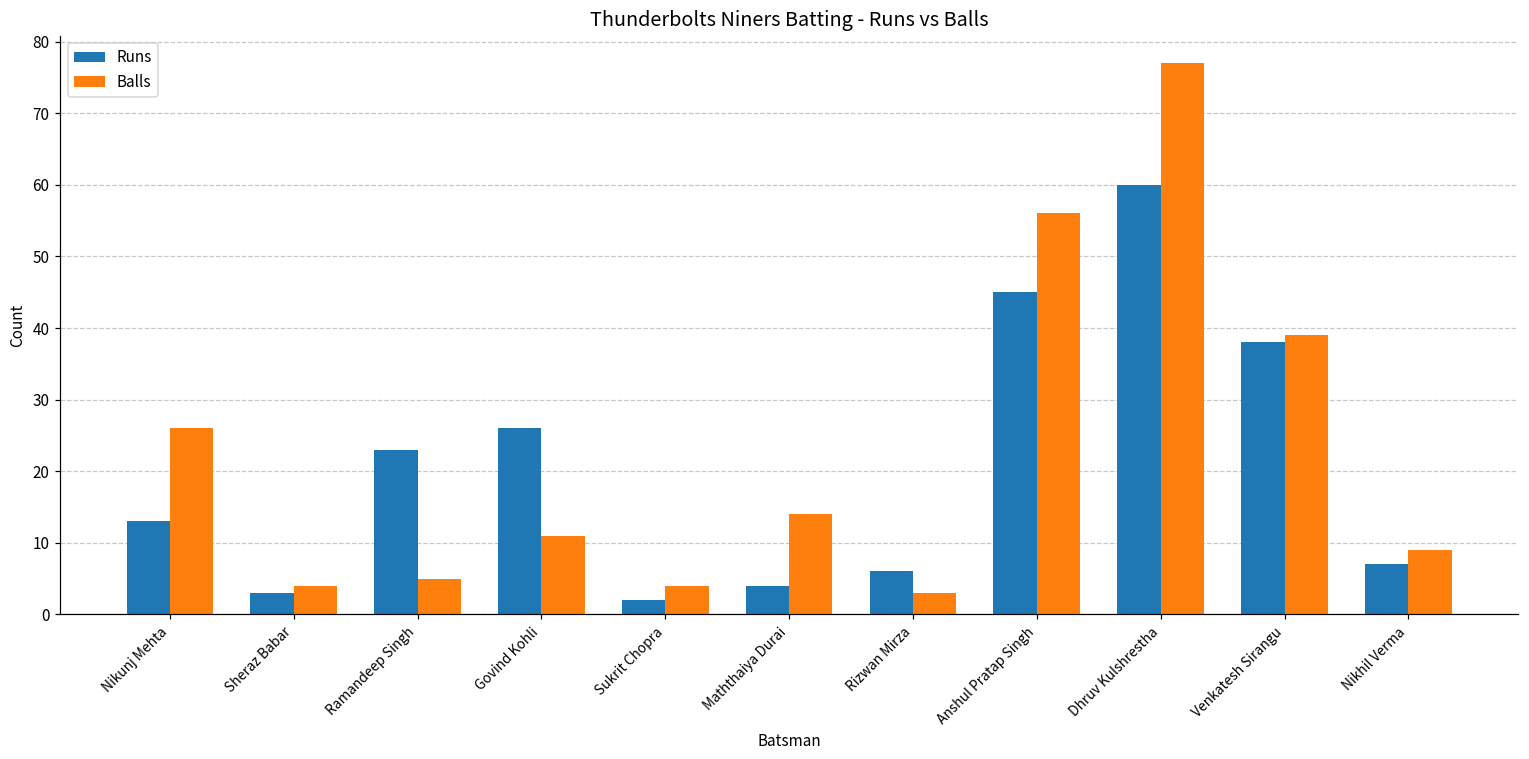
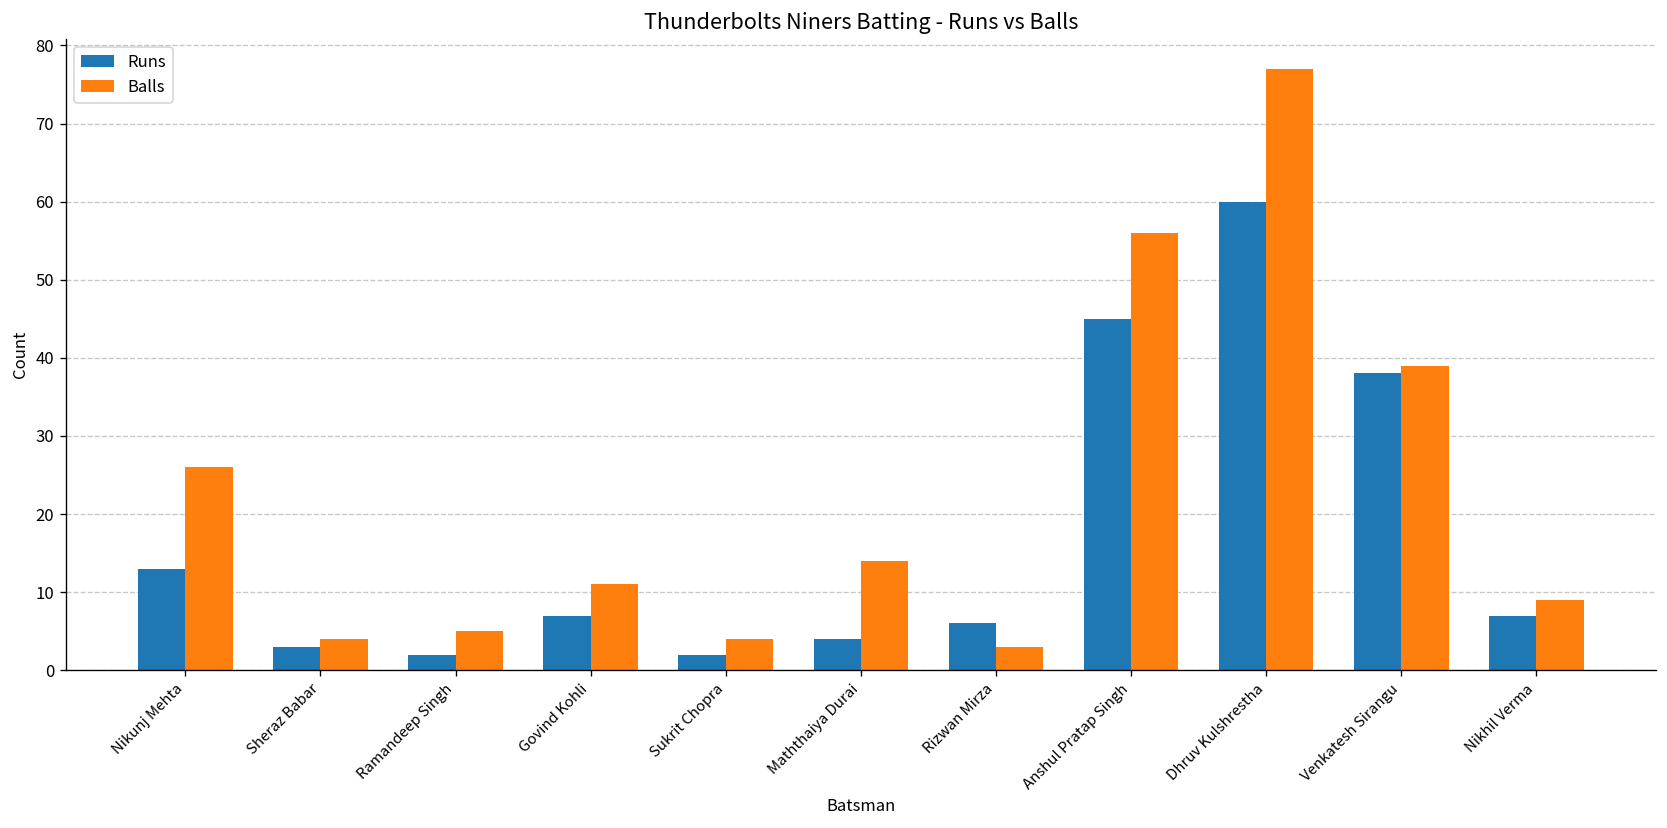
  {
    "Runs": {
      "Nikunj Mehta": 13,
      "Sheraz Babar": 3,
-     "Ramandeep Singh": 23,
-     "Govind Kohli": 26,
+     "Ramandeep Singh": 2,
+     "Govind Kohli": 7,
      "Sukrit Chopra": 2,
      "Maththaiya Durai": 4,
      "Rizwan Mirza": 6,
      "Anshul Pratap Singh": 45,
      "Dhruv Kulshrestha": 60,
      "Venkatesh Sirangu": 38,
      "Nikhil Verma": 7
    },
    "Balls": {
      "Nikunj Mehta": 26,
      "Sheraz Babar": 4,
      "Ramandeep Singh": 5,
      "Govind Kohli": 11,
      "Sukrit Chopra": 4,
      "Maththaiya Durai": 14,
      "Rizwan Mirza": 3,
      "Anshul Pratap Singh": 56,
      "Dhruv Kulshrestha": 77,
      "Venkatesh Sirangu": 39,
      "Nikhil Verma": 9
    }
  }
